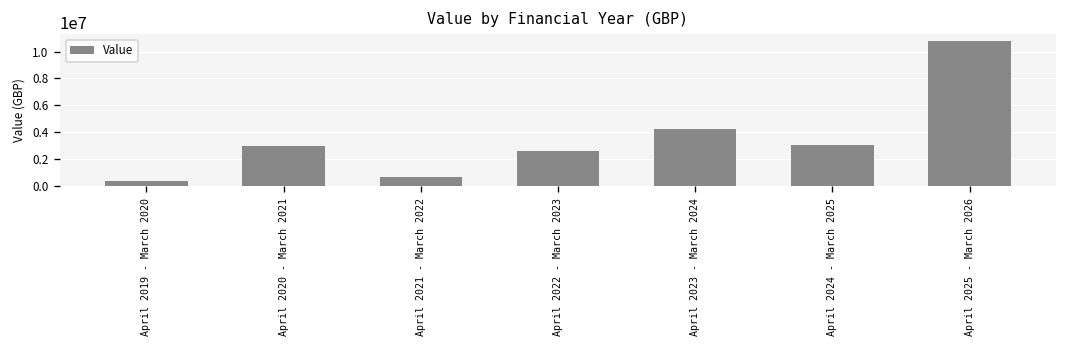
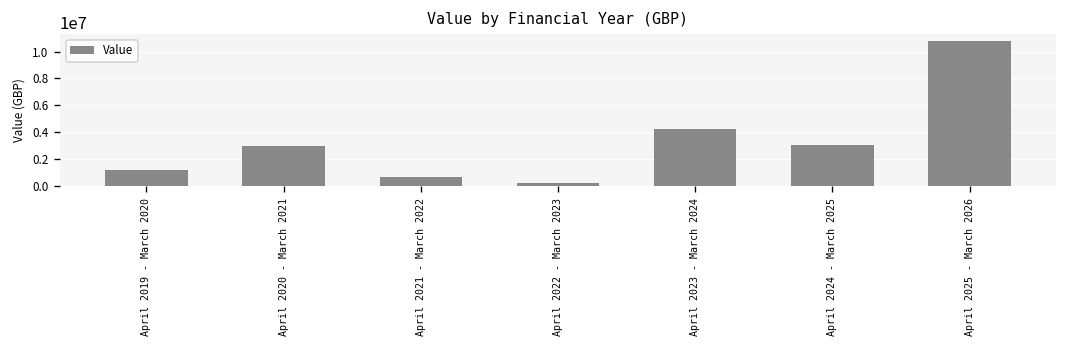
  {
-   "April 2019 - March 2020": 400000,
+   "April 2019 - March 2020": 1200000,
    "April 2020 - March 2021": 3000000,
    "April 2021 - March 2022": 700000,
-   "April 2022 - March 2023": 2600000,
+   "April 2022 - March 2023": 300000,
    "April 2023 - March 2024": 4200000,
    "April 2024 - March 2025": 3100000,
    "April 2025 - March 2026": 10800000
  }
